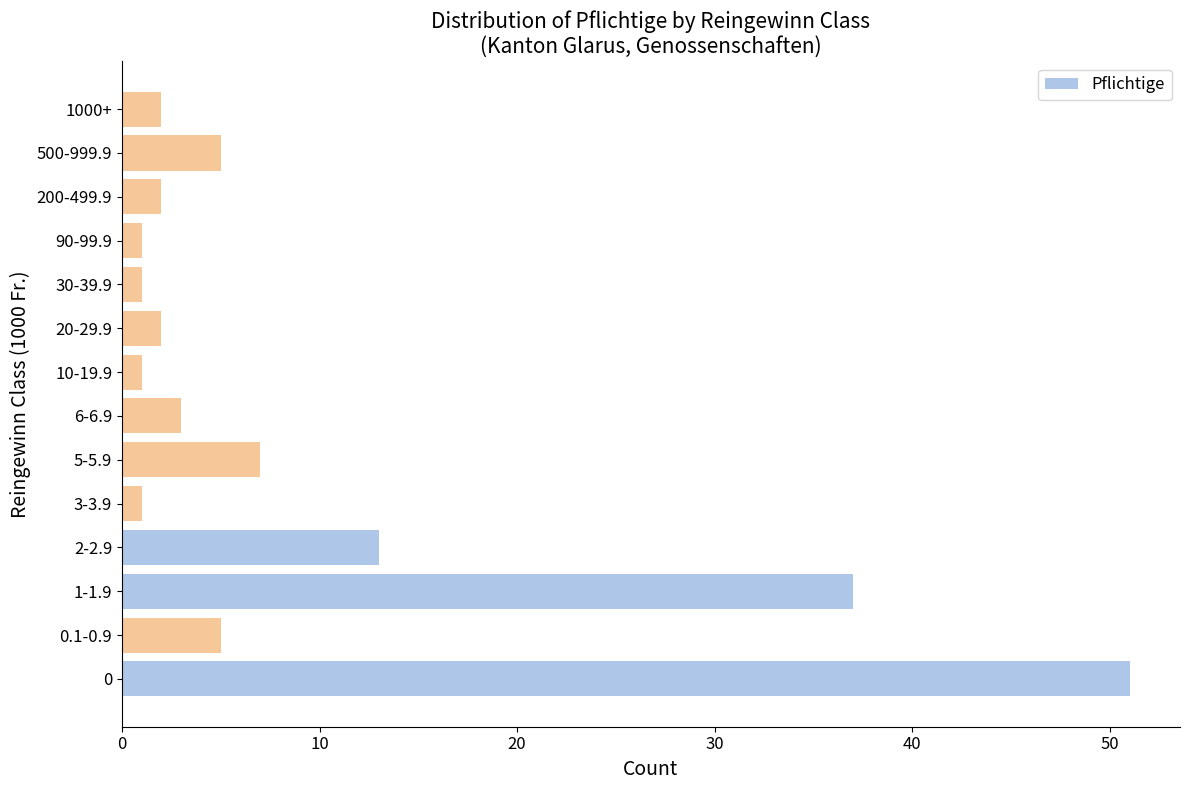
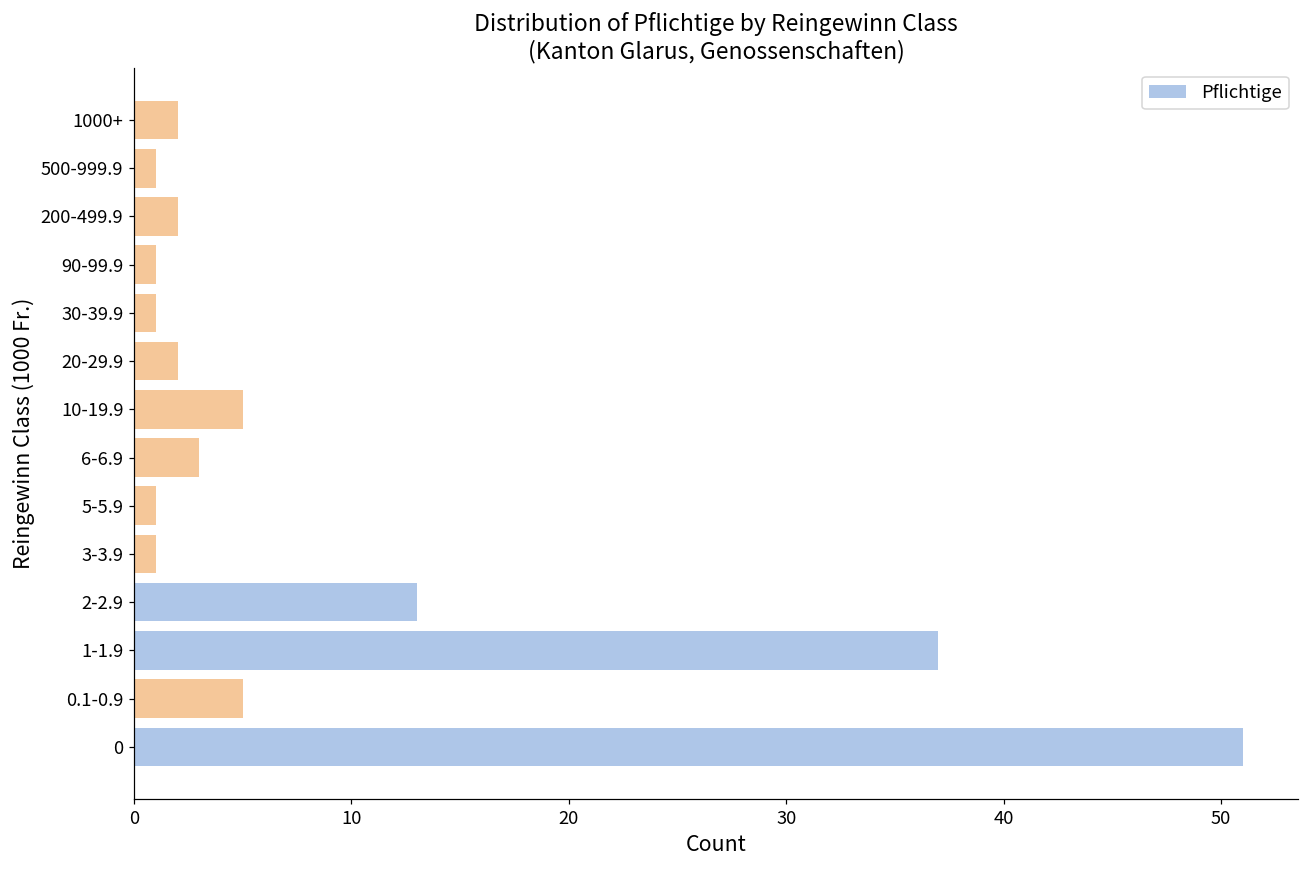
  {
    "1000+": 2,
-   "500-999.9": 5,
+   "500-999.9": 1,
    "200-499.9": 2,
    "90-99.9": 1,
    "30-39.9": 1,
    "20-29.9": 2,
-   "10-19.9": 1,
+   "10-19.9": 5,
    "6-6.9": 3,
-   "5-5.9": 7,
+   "5-5.9": 1,
    "3-3.9": 1,
    "2-2.9": 13,
    "1-1.9": 37,
    "0.1-0.9": 5,
    "0": 51
  }
